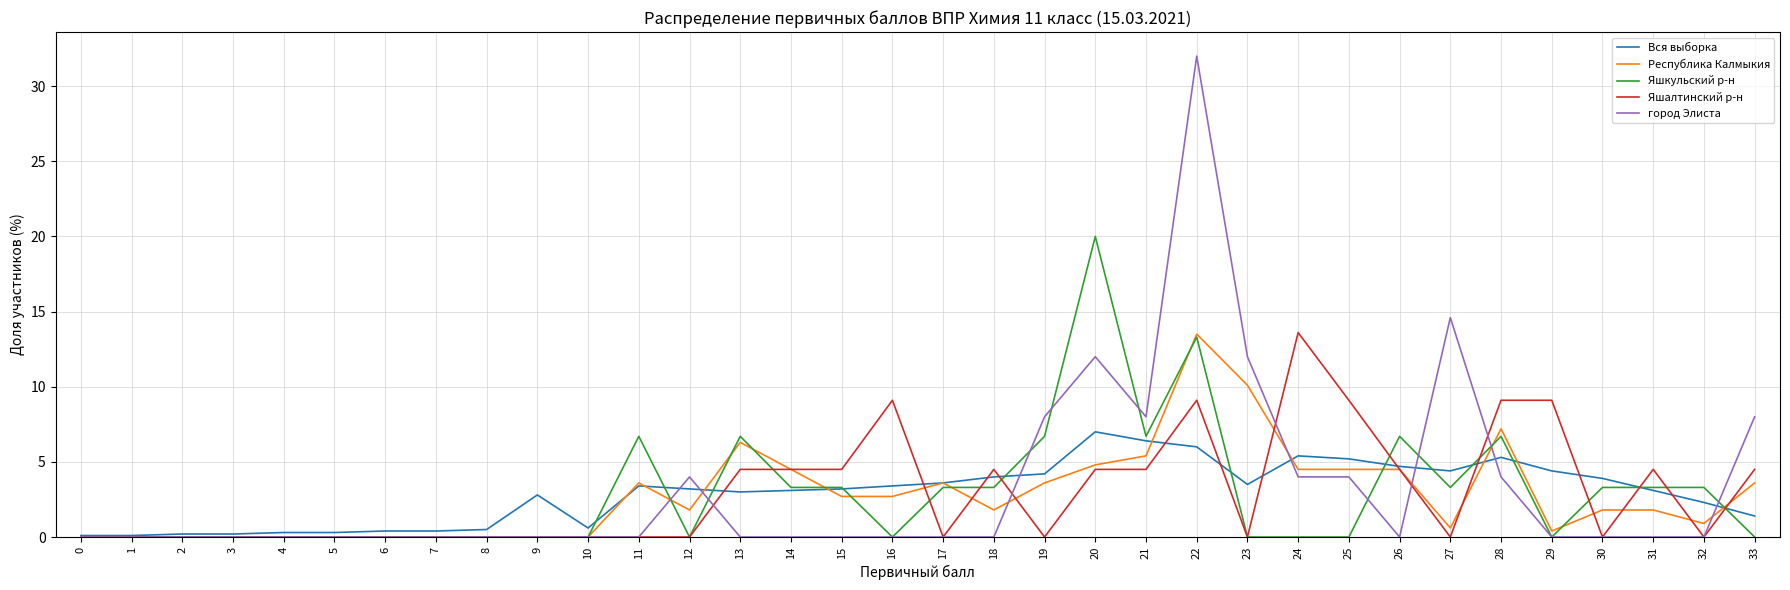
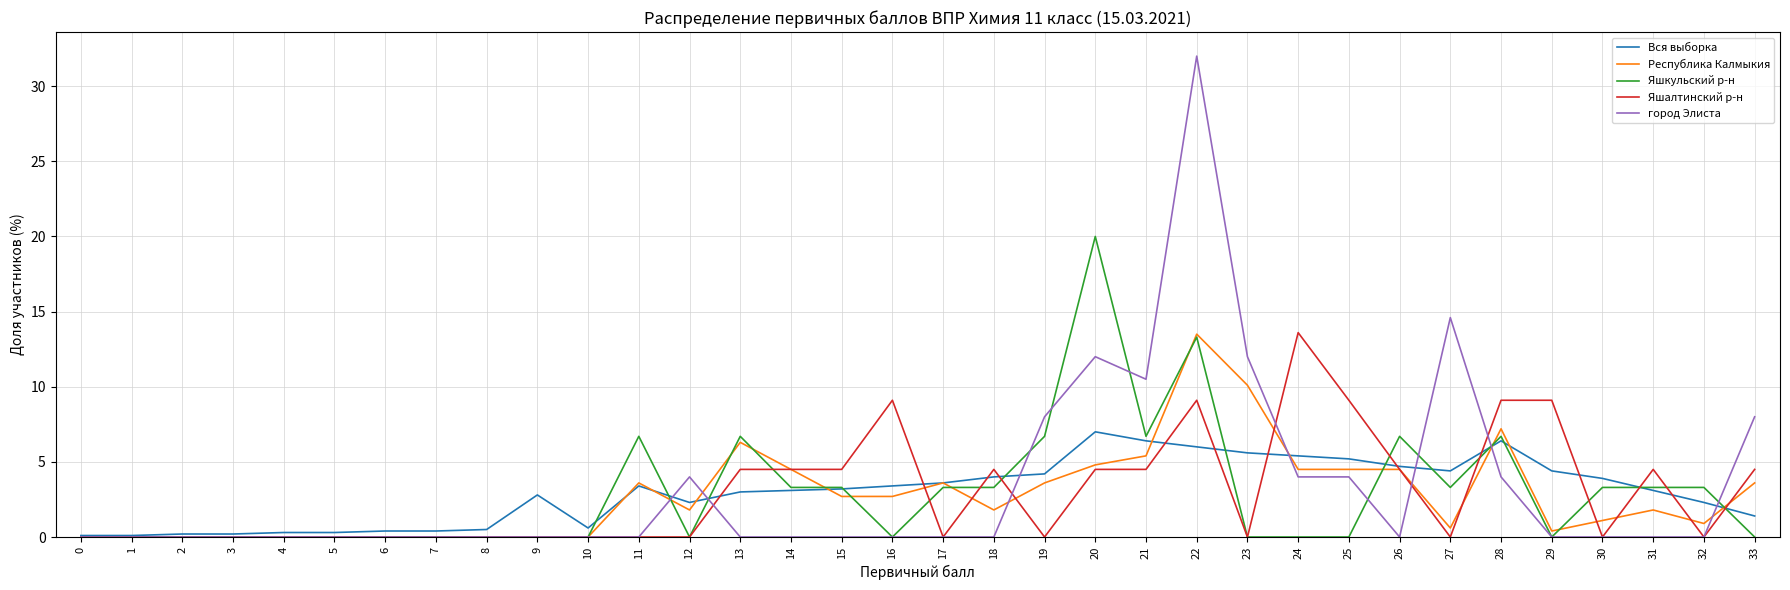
  {
    "Вся выборка": {
      "2": 0.2,
      "3": 0.2,
      "4": 0.3,
      "5": 0.3,
      "6": 0.4,
      "7": 0.4,
      "8": 0.5,
      "9": 2.8,
      "10": 0.6,
      "11": 3.4,
-     "12": 3.2,
+     "12": 2.3,
      "13": 3.0,
      "14": 3.1,
      "16": 3.4,
      "18": 4.0,
      "19": 4.2,
      "20": 7.0,
      "21": 6.4,
      "22": 6.0,
-     "23": 3.5,
+     "23": 5.6,
      "24": 5.4,
      "25": 5.2,
      "26": 4.7,
      "27": 4.4,
-     "28": 5.3,
+     "28": 6.4,
      "29": 4.4,
      "30": 3.9,
      "31": 3.1,
      "32": 2.3,
      "33": 1.4
    },
    "Республика Калмыкия": {
      "11": 3.6,
      "12": 1.8,
      "13": 6.3,
      "15": 2.7,
      "16": 2.7,
      "18": 1.8,
      "19": 3.6,
      "20": 4.8,
      "21": 5.4,
      "22": 13.5,
      "23": 10.1,
      "24": 4.5,
      "25": 4.5,
      "27": 0.6,
      "28": 7.2,
      "29": 0.4,
-     "30": 1.8,
+     "30": 1.1,
      "31": 1.8,
      "32": 0.9,
      "33": 3.6
    },
    "Яшкульский р-н": {
      "11": 6.7,
      "13": 6.7,
      "14": 3.3,
      "17": 3.3,
      "18": 3.3,
      "19": 6.7,
      "20": 20.0,
      "21": 6.7,
      "22": 13.3,
      "24": 0.0,
      "25": 0.0,
      "26": 6.7,
      "27": 3.3,
      "28": 6.7,
      "30": 3.3,
      "31": 3.3,
      "32": 3.3,
      "33": 0.0
    },
    "Яшалтинский р-н": {
      "13": 4.5,
      "15": 4.5,
      "16": 9.1,
      "18": 4.5,
      "19": 0.0,
      "20": 4.5,
      "21": 4.5,
      "22": 9.1,
      "24": 13.6,
      "25": 9.1,
      "27": 0.0,
      "28": 9.1,
      "29": 9.1,
      "31": 4.5,
      "33": 4.5
    },
    "город Элиста": {
      "12": 4.0,
      "13": 0.0,
      "14": 0.0,
      "15": 0.0,
      "18": 0.0,
      "19": 8.0,
      "20": 12.0,
-     "21": 8.0,
+     "21": 10.5,
      "22": 32.0,
      "23": 12.0,
      "24": 4.0,
      "25": 4.0,
      "26": 0.0,
      "27": 14.6,
      "28": 4.0,
      "31": 0.0,
      "33": 8.0
    }
  }
